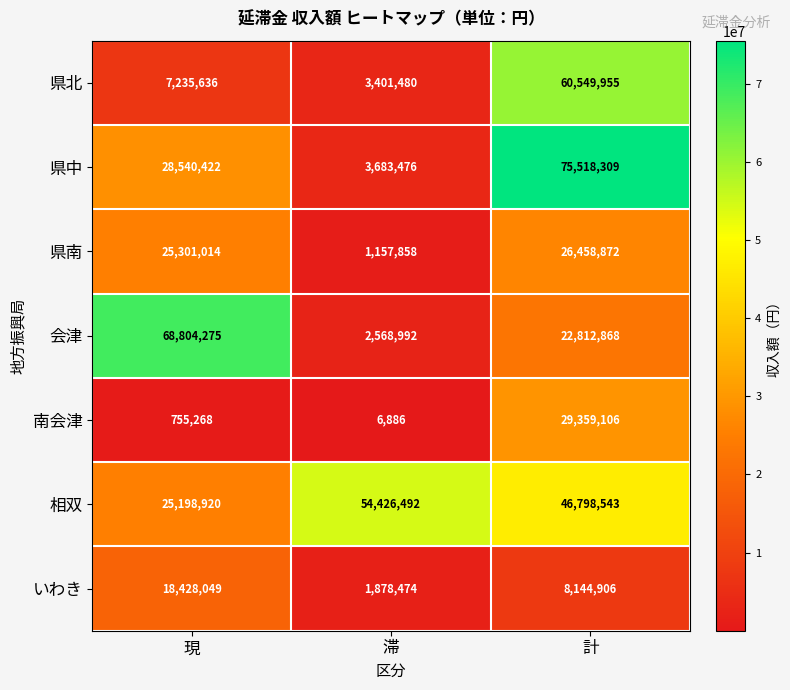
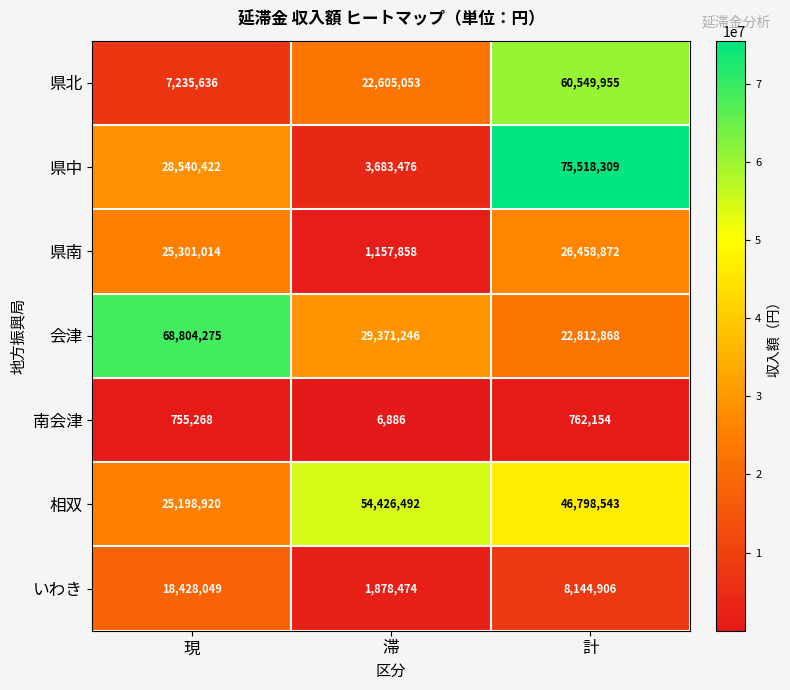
  {
    "県北": {
      "現": "7,235,636",
-     "滞": "3,401,480",
+     "滞": "22,605,053",
      "計": "60,549,955"
    },
    "県中": {
      "現": "28,540,422",
      "滞": "3,683,476",
      "計": "75,518,309"
    },
    "県南": {
      "現": "25,301,014",
      "滞": "1,157,858",
      "計": "26,458,872"
    },
    "会津": {
      "現": "68,804,275",
-     "滞": "2,568,992",
+     "滞": "29,371,246",
      "計": "22,812,868"
    },
    "南会津": {
      "現": "755,268",
      "滞": "6,886",
-     "計": "29,359,106"
+     "計": "762,154"
    },
    "相双": {
      "現": "25,198,920",
      "滞": "54,426,492",
      "計": "46,798,543"
    },
    "いわき": {
      "現": "18,428,049",
      "滞": "1,878,474",
      "計": "8,144,906"
    }
  }
